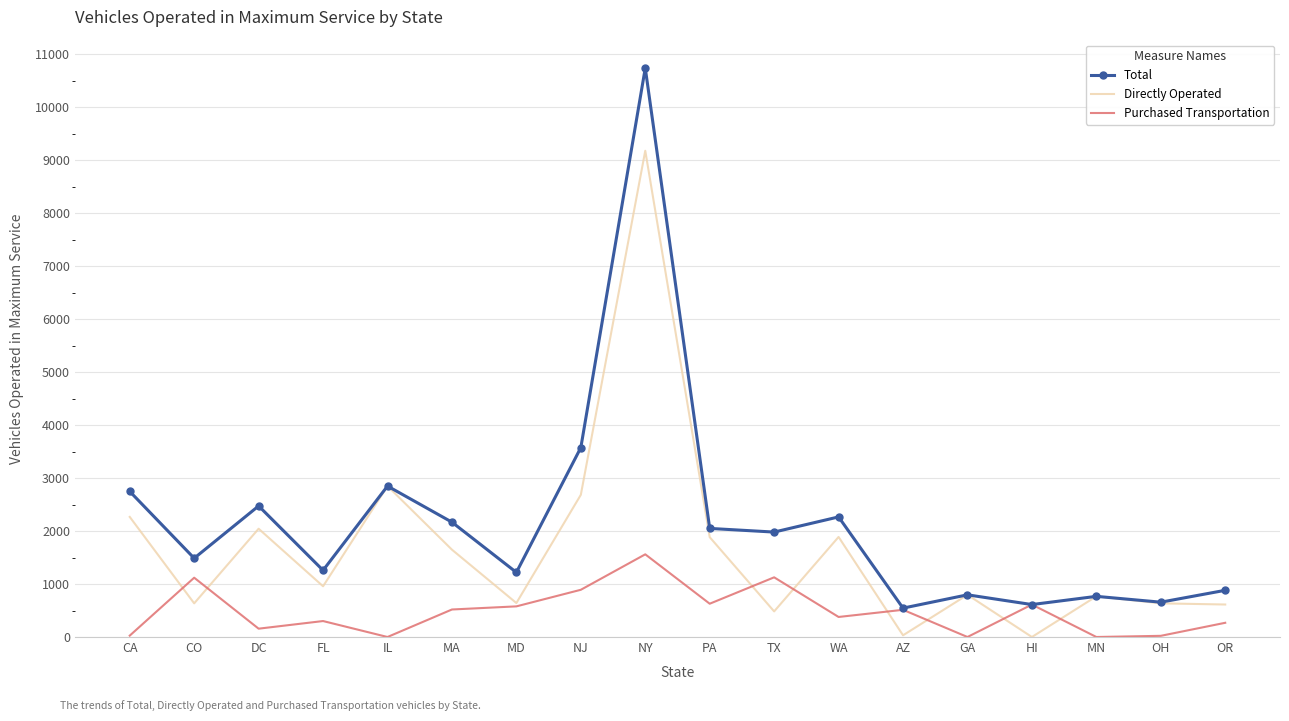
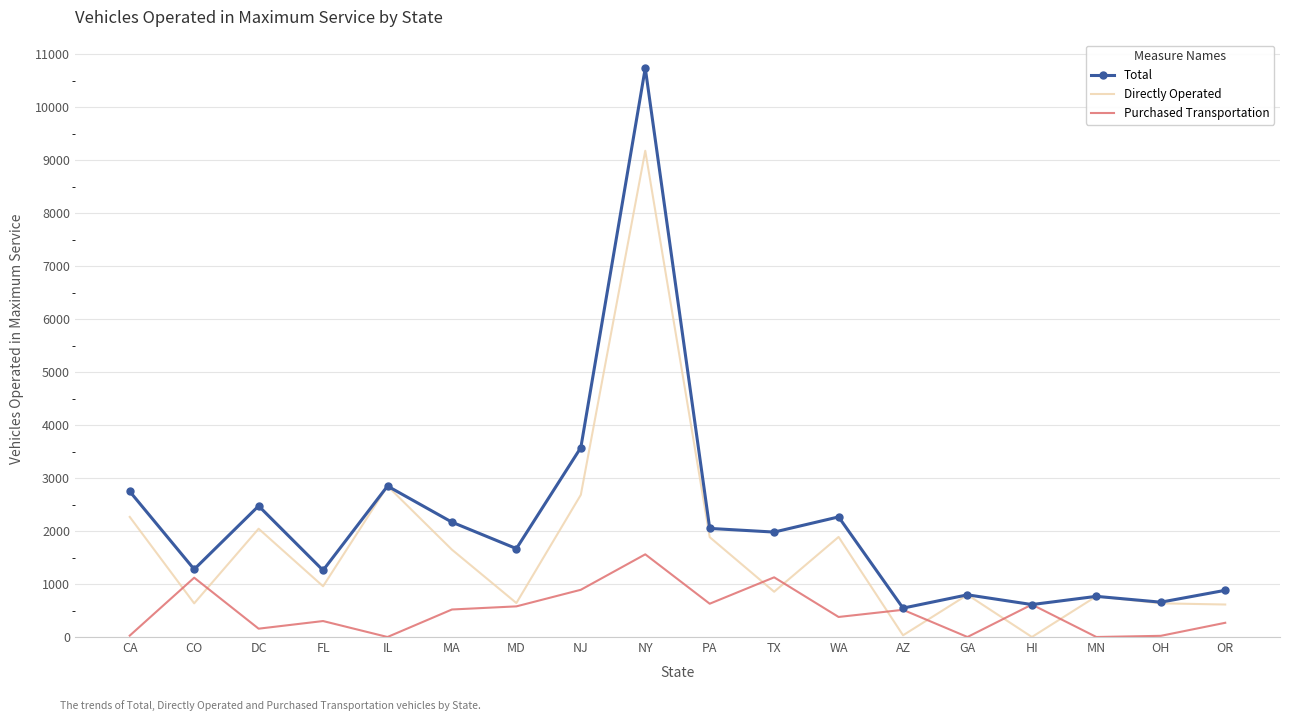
  {
    "Total": {
      "CA": 2700,
-     "CO": 1500,
+     "CO": 1300,
      "DC": 2500,
      "FL": 1300,
      "MA": 2200,
-     "MD": 1200,
+     "MD": 1700,
      "NJ": 3600,
      "NY": 10700,
      "PA": 2000,
      "TX": 2000,
      "WA": 2300,
      "OR": 900
    },
    "Directly Operated": {
      "CA": 2300,
      "CO": 600,
      "DC": 2000,
      "FL": 1000,
      "MA": 1600,
      "MD": 600,
      "NJ": 2700,
      "NY": 9200,
      "PA": 1900,
-     "TX": 500,
+     "TX": 900,
      "WA": 1900,
      "AZ": 0,
      "HI": 0,
      "OR": 600
    },
    "Purchased Transportation": {
      "CA": 0,
      "CO": 1100,
      "DC": 200,
      "FL": 300,
      "IL": 0,
      "MA": 500,
      "MD": 600,
      "NJ": 900,
      "NY": 1600,
      "PA": 600,
      "TX": 1100,
      "WA": 400,
      "GA": 0,
      "MN": 0,
      "OH": 0,
      "OR": 300
    }
  }
